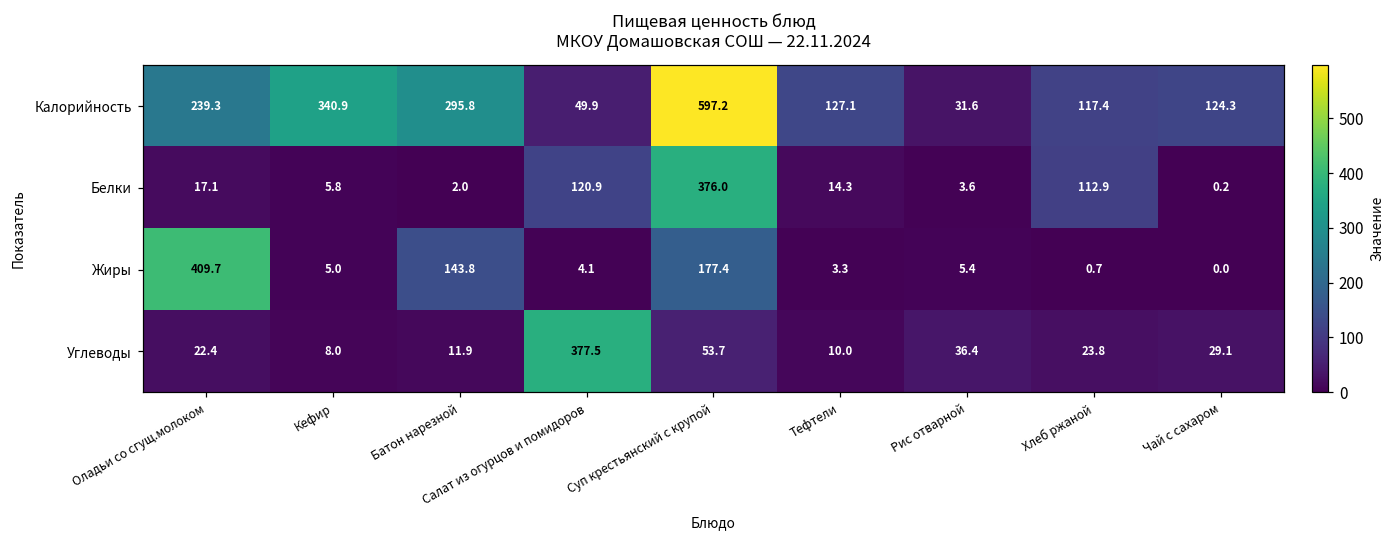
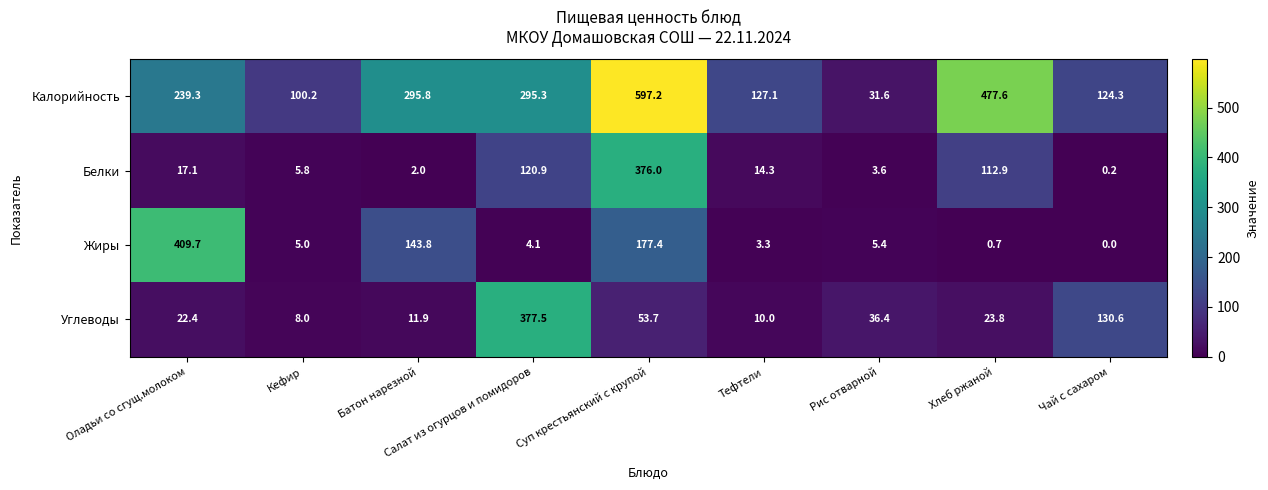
  {
    "Калорийность": {
      "Оладьи со сгущ.молоком": 239.3,
-     "Кефир": 340.9,
+     "Кефир": 100.2,
      "Батон нарезной": 295.8,
-     "Салат из огурцов и помидоров": 49.9,
+     "Салат из огурцов и помидоров": 295.3,
      "Суп крестьянский с крупой": 597.2,
      "Тефтели": 127.1,
      "Рис отварной": 31.6,
-     "Хлеб ржаной": 117.4,
+     "Хлеб ржаной": 477.6,
      "Чай с сахаром": 124.3
    },
    "Белки": {
      "Оладьи со сгущ.молоком": 17.1,
      "Кефир": 5.8,
      "Батон нарезной": 2.0,
      "Салат из огурцов и помидоров": 120.9,
      "Суп крестьянский с крупой": 376.0,
      "Тефтели": 14.3,
      "Рис отварной": 3.6,
      "Хлеб ржаной": 112.9,
      "Чай с сахаром": 0.2
    },
    "Жиры": {
      "Оладьи со сгущ.молоком": 409.7,
      "Кефир": 5.0,
      "Батон нарезной": 143.8,
      "Салат из огурцов и помидоров": 4.1,
      "Суп крестьянский с крупой": 177.4,
      "Тефтели": 3.3,
      "Рис отварной": 5.4,
      "Хлеб ржаной": 0.7,
      "Чай с сахаром": 0.0
    },
    "Углеводы": {
      "Оладьи со сгущ.молоком": 22.4,
      "Кефир": 8.0,
      "Батон нарезной": 11.9,
      "Салат из огурцов и помидоров": 377.5,
      "Суп крестьянский с крупой": 53.7,
      "Тефтели": 10.0,
      "Рис отварной": 36.4,
      "Хлеб ржаной": 23.8,
-     "Чай с сахаром": 29.1
+     "Чай с сахаром": 130.6
    }
  }
